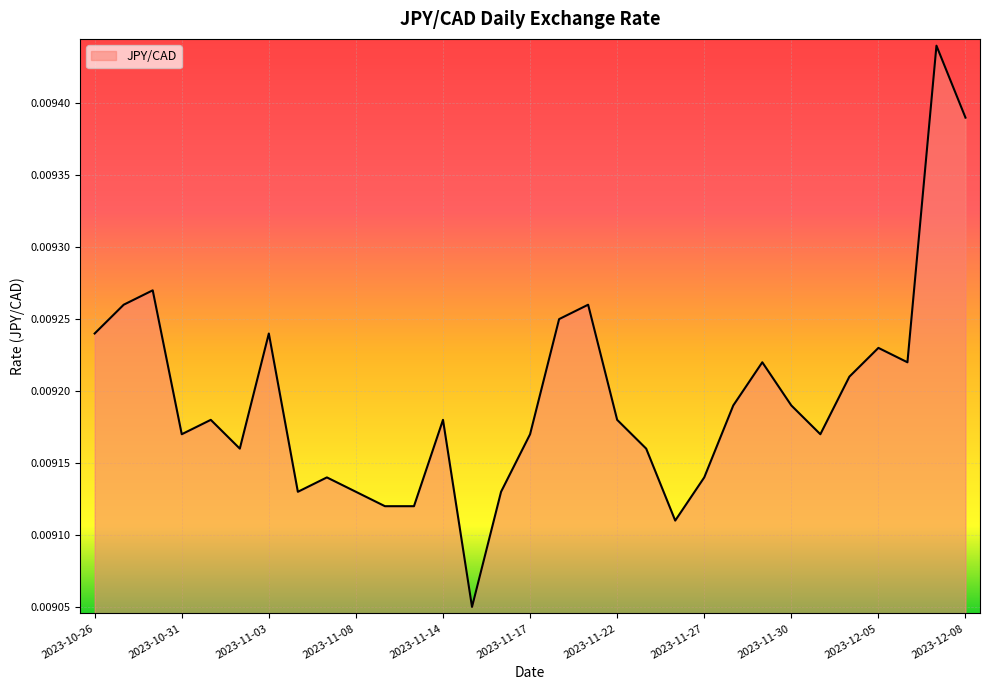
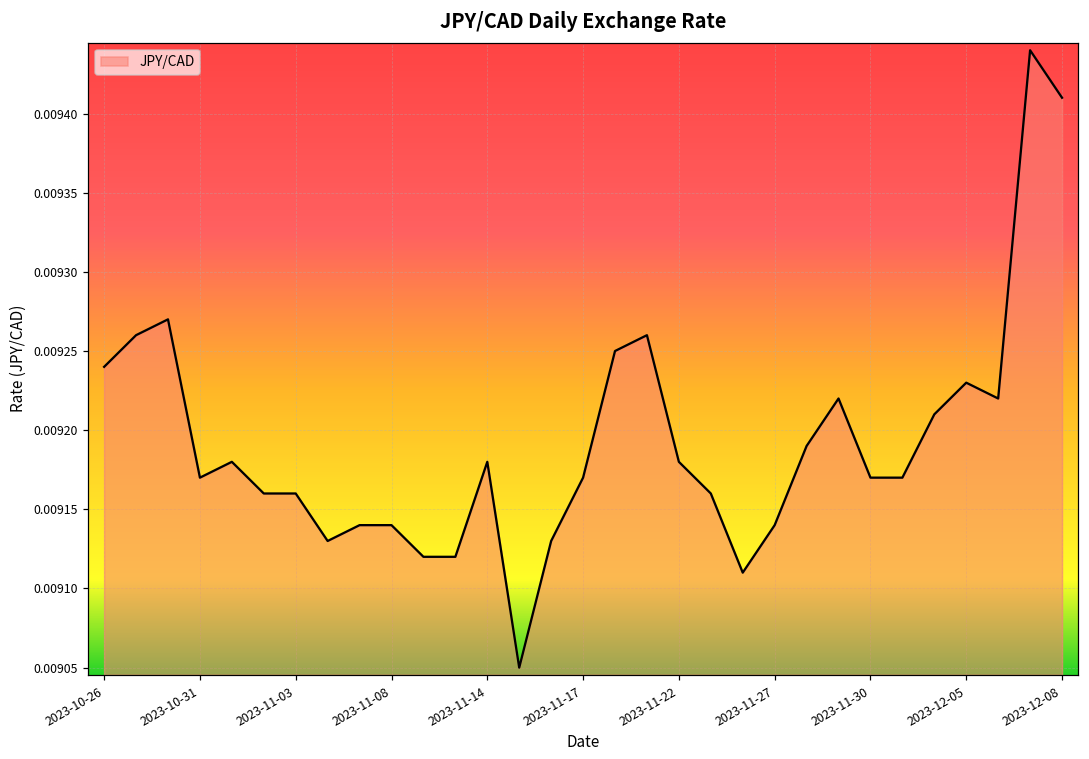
  {
    "2023-10-26": 0.00924,
    "2023-10-31": 0.00917,
-   "2023-11-03": 0.00924,
-   "2023-11-08": 0.00913,
+   "2023-11-03": 0.00916,
+   "2023-11-08": 0.00914,
    "2023-11-14": 0.00918,
    "2023-11-17": 0.00917,
    "2023-11-22": 0.00918,
    "2023-11-27": 0.00914,
-   "2023-11-30": 0.00919,
+   "2023-11-30": 0.00917,
    "2023-12-05": 0.00923,
-   "2023-12-08": 0.00939
+   "2023-12-08": 0.00941
  }
